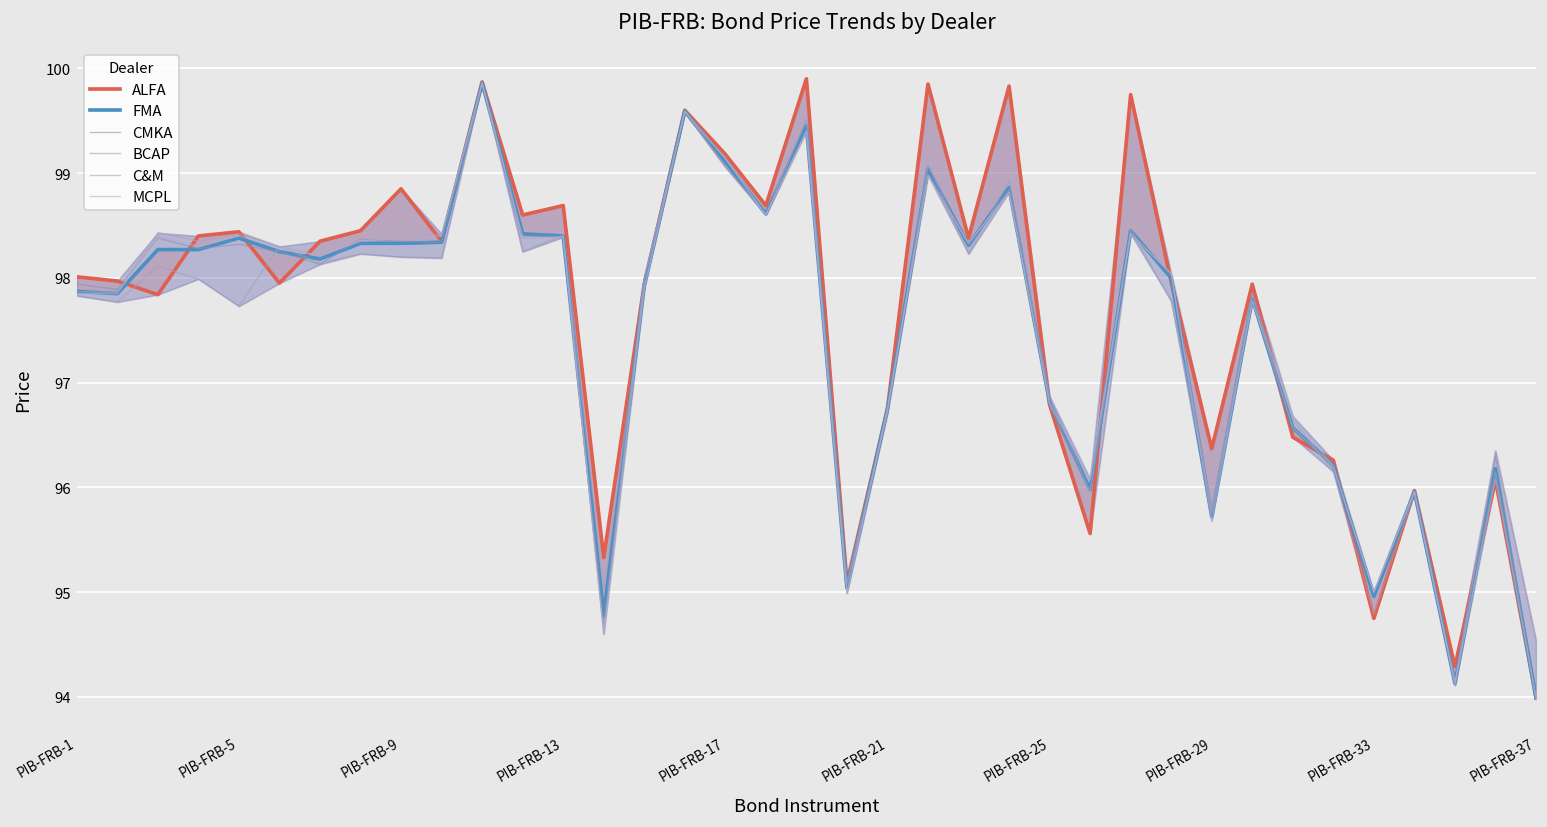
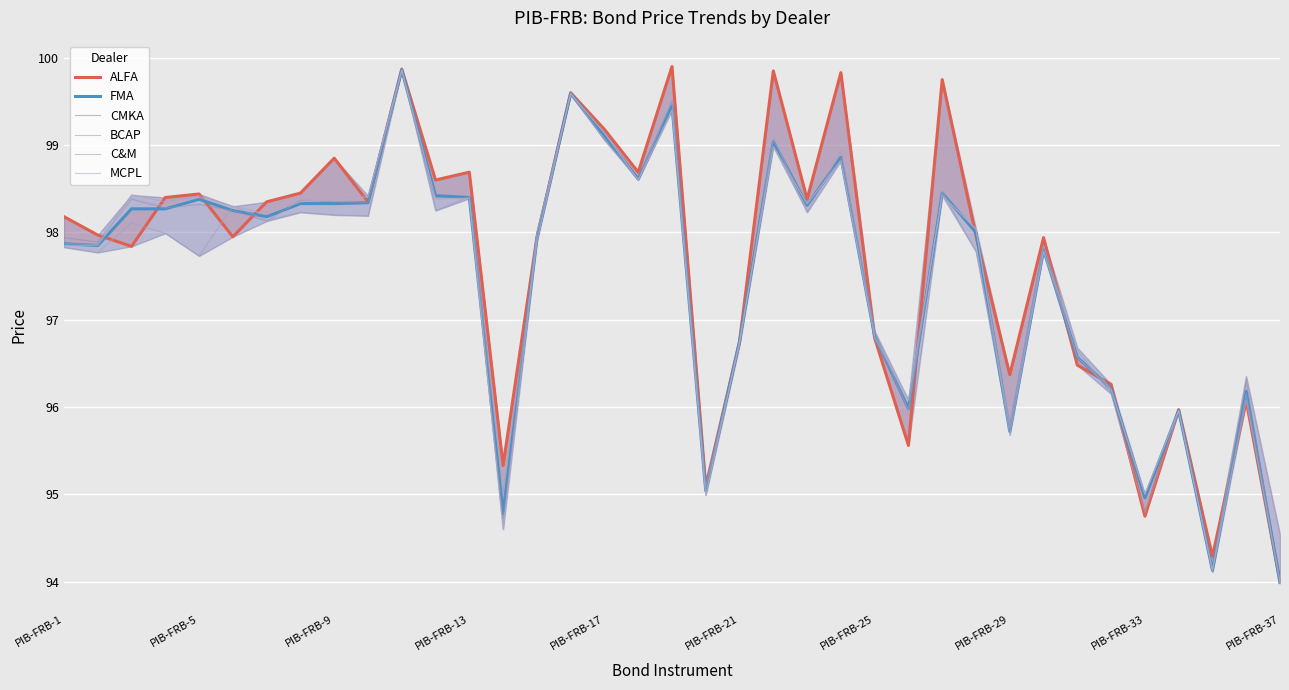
  {
    "ALFA": {
-     "PIB-FRB-1": 98.0,
+     "PIB-FRB-1": 98.2,
      "PIB-FRB-33": 94.8
    }
  }
